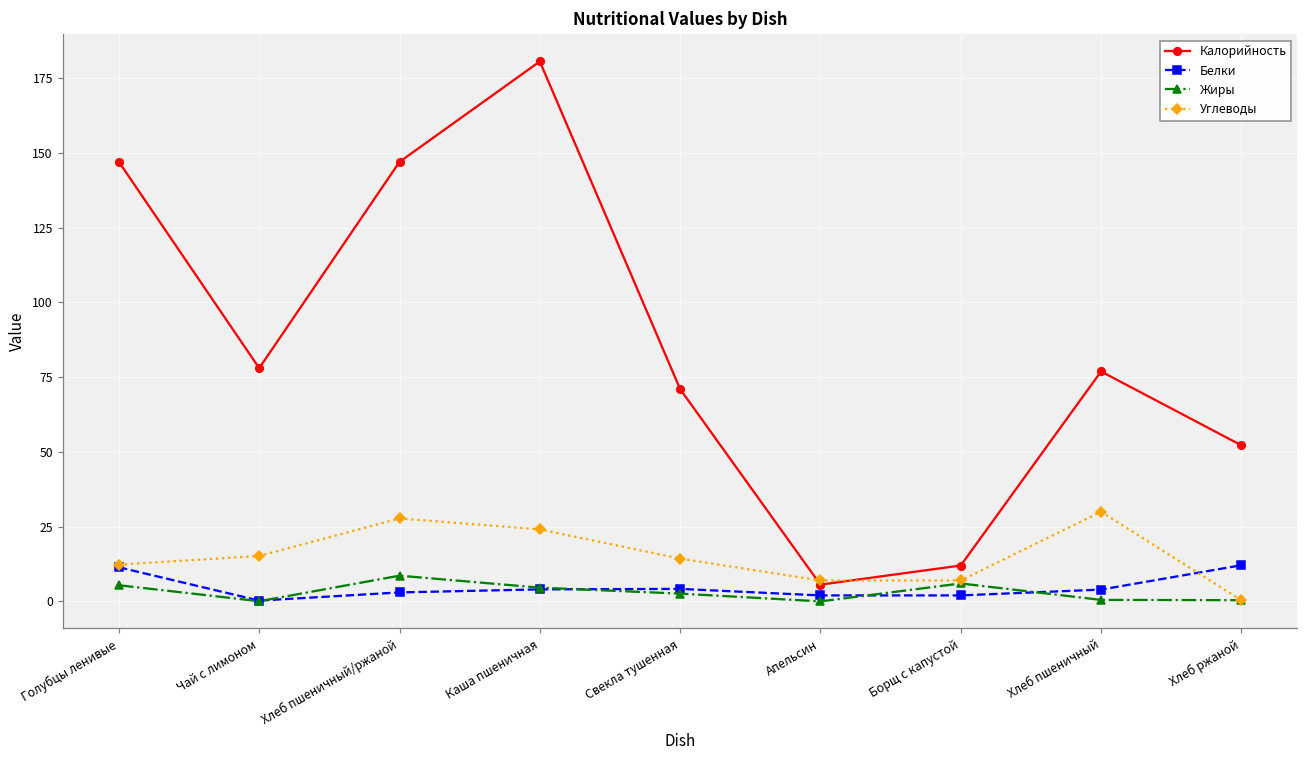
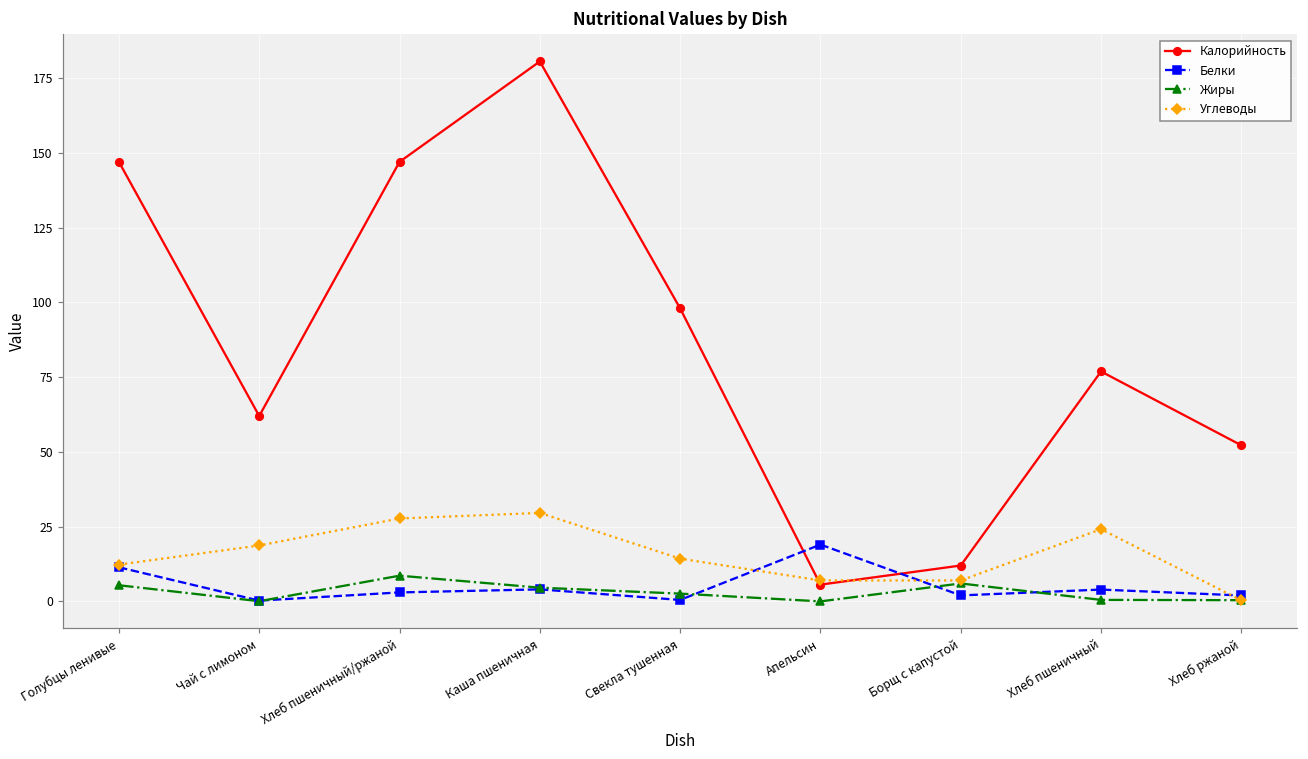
  {
    "Калорийность": {
      "Голубцы ленивые": 147,
-     "Чай с лимоном": 78,
+     "Чай с лимоном": 62,
      "Хлеб пшеничный/ржаной": 147,
      "Каша пшеничная": 181,
-     "Свекла тушенная": 71,
+     "Свекла тушенная": 98,
      "Апельсин": 6,
      "Борщ с капустой": 12,
      "Хлеб пшеничный": 77,
      "Хлеб ржаной": 52
    },
    "Белки": {
      "Хлеб пшеничный/ржаной": 3,
-     "Свекла тушенная": 4,
-     "Апельсин": 2,
+     "Свекла тушенная": 0,
+     "Апельсин": 19,
      "Борщ с капустой": 2,
      "Хлеб пшеничный": 4,
-     "Хлеб ржаной": 12
+     "Хлеб ржаной": 2
    },
    "Жиры": {
      "Голубцы ленивые": 5,
      "Хлеб пшеничный/ржаной": 9,
      "Свекла тушенная": 3,
      "Апельсин": 0,
      "Борщ с капустой": 6,
      "Хлеб пшеничный": 1
    },
    "Углеводы": {
-     "Чай с лимоном": 15,
+     "Чай с лимоном": 19,
      "Хлеб пшеничный/ржаной": 28,
-     "Каша пшеничная": 24,
+     "Каша пшеничная": 30,
      "Свекла тушенная": 14,
      "Апельсин": 7,
      "Борщ с капустой": 7,
-     "Хлеб пшеничный": 30
+     "Хлеб пшеничный": 24
    }
  }
